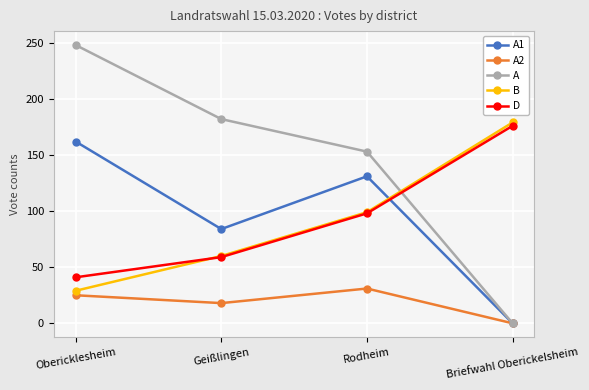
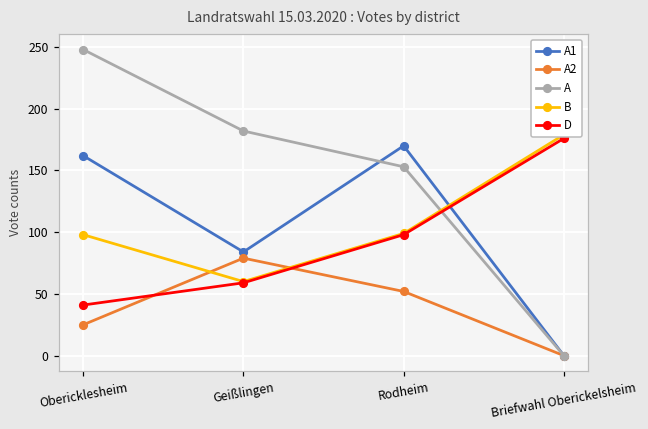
  {
    "A1": {
      "Obericklesheim": 162,
      "Geißlingen": 84,
-     "Rodheim": 131
+     "Rodheim": 170
    },
    "A2": {
      "Obericklesheim": 25,
-     "Geißlingen": 18,
-     "Rodheim": 31
+     "Geißlingen": 79,
+     "Rodheim": 52
    },
    "A": {
      "Obericklesheim": 248,
      "Geißlingen": 182,
      "Rodheim": 153
    },
    "B": {
-     "Obericklesheim": 29,
+     "Obericklesheim": 98,
      "Briefwahl Oberickelsheim": 179
    },
    "D": {
      "Obericklesheim": 41,
      "Briefwahl Oberickelsheim": 176
    }
  }
